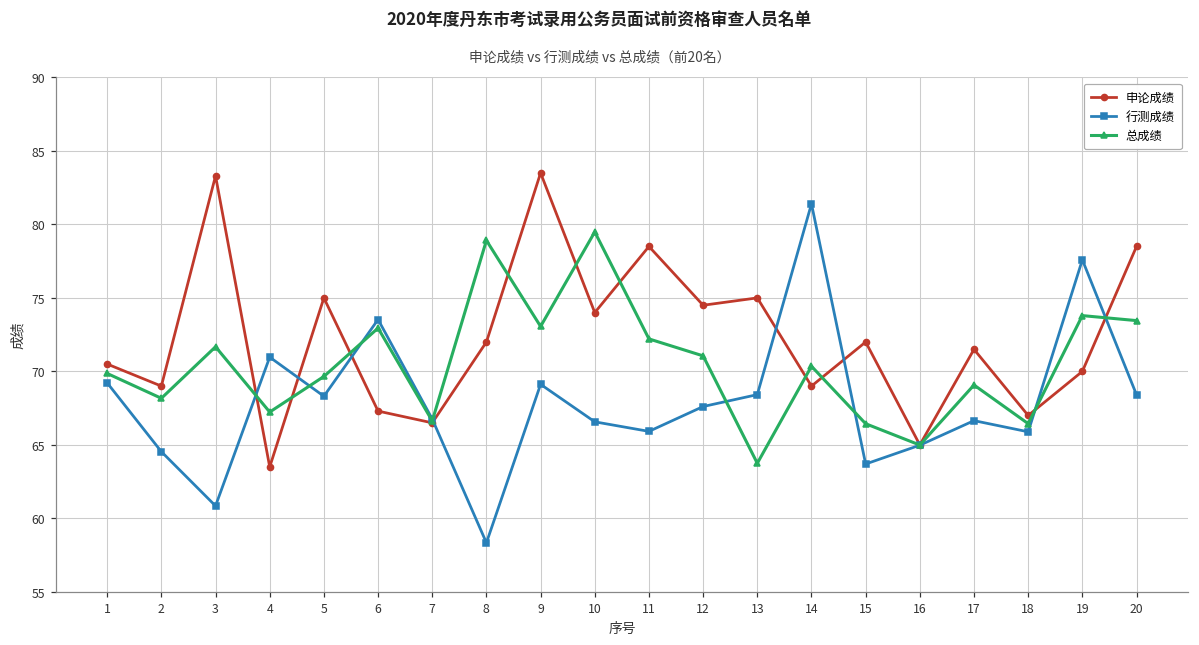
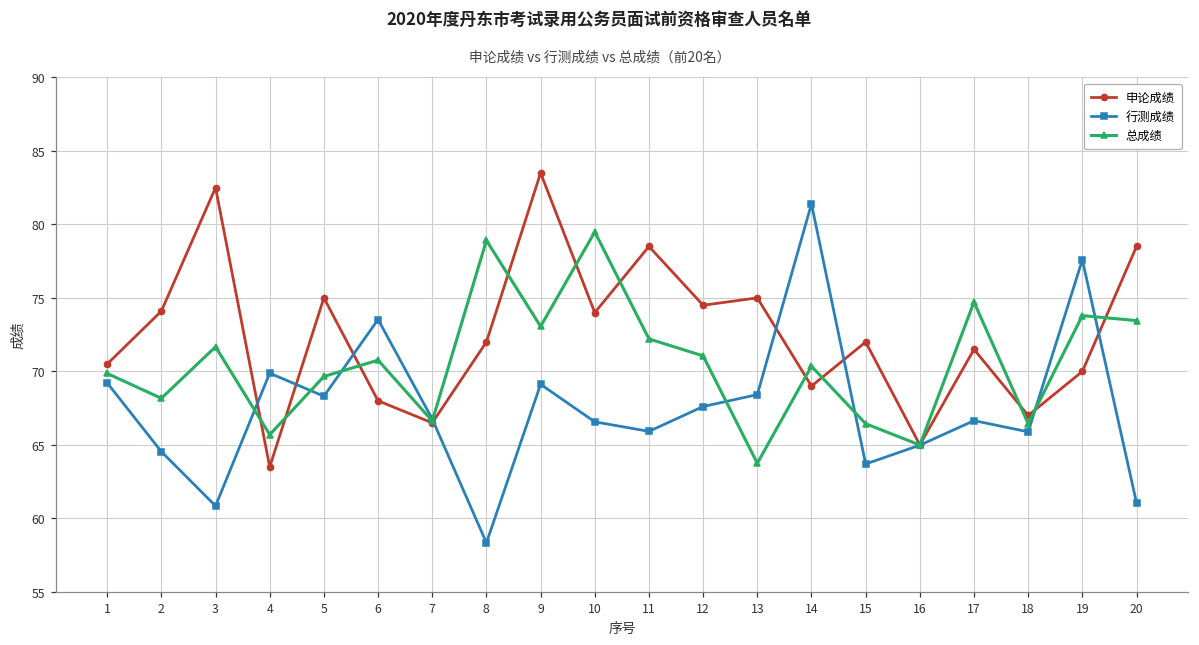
  {
    "申论成绩": {
      "1": 70.5,
-     "2": 69.0,
-     "3": 83.3,
+     "2": 74.1,
+     "3": 82.5,
      "4": 63.5,
      "5": 75.0,
-     "6": 67.3,
+     "6": 68.0,
      "8": 72.0,
      "9": 83.5,
      "10": 74.0,
      "11": 78.5,
      "12": 74.5,
      "13": 75.0,
      "14": 69.0,
      "15": 72.0,
      "17": 71.5,
      "18": 67.0,
      "19": 70.0,
      "20": 78.5
    },
    "行测成绩": {
      "1": 69.2,
      "2": 64.5,
      "3": 60.9,
-     "4": 71.0,
+     "4": 69.9,
      "5": 68.3,
      "6": 73.5,
      "8": 58.3,
      "9": 69.1,
      "10": 66.6,
      "11": 65.9,
      "12": 67.6,
      "13": 68.4,
      "14": 81.4,
      "15": 63.7,
      "17": 66.7,
      "18": 65.9,
      "19": 77.6,
-     "20": 68.4
+     "20": 61.1
    },
    "总成绩": {
      "1": 69.9,
      "2": 68.2,
      "3": 71.7,
-     "4": 67.2,
+     "4": 65.7,
      "5": 69.7,
-     "6": 72.9,
+     "6": 70.8,
      "8": 78.9,
      "9": 73.1,
      "10": 79.5,
      "11": 72.2,
      "12": 71.1,
      "13": 63.8,
      "14": 70.4,
      "15": 66.4,
-     "17": 69.1,
+     "17": 74.7,
      "18": 66.4,
      "19": 73.8,
      "20": 73.5
    }
  }
